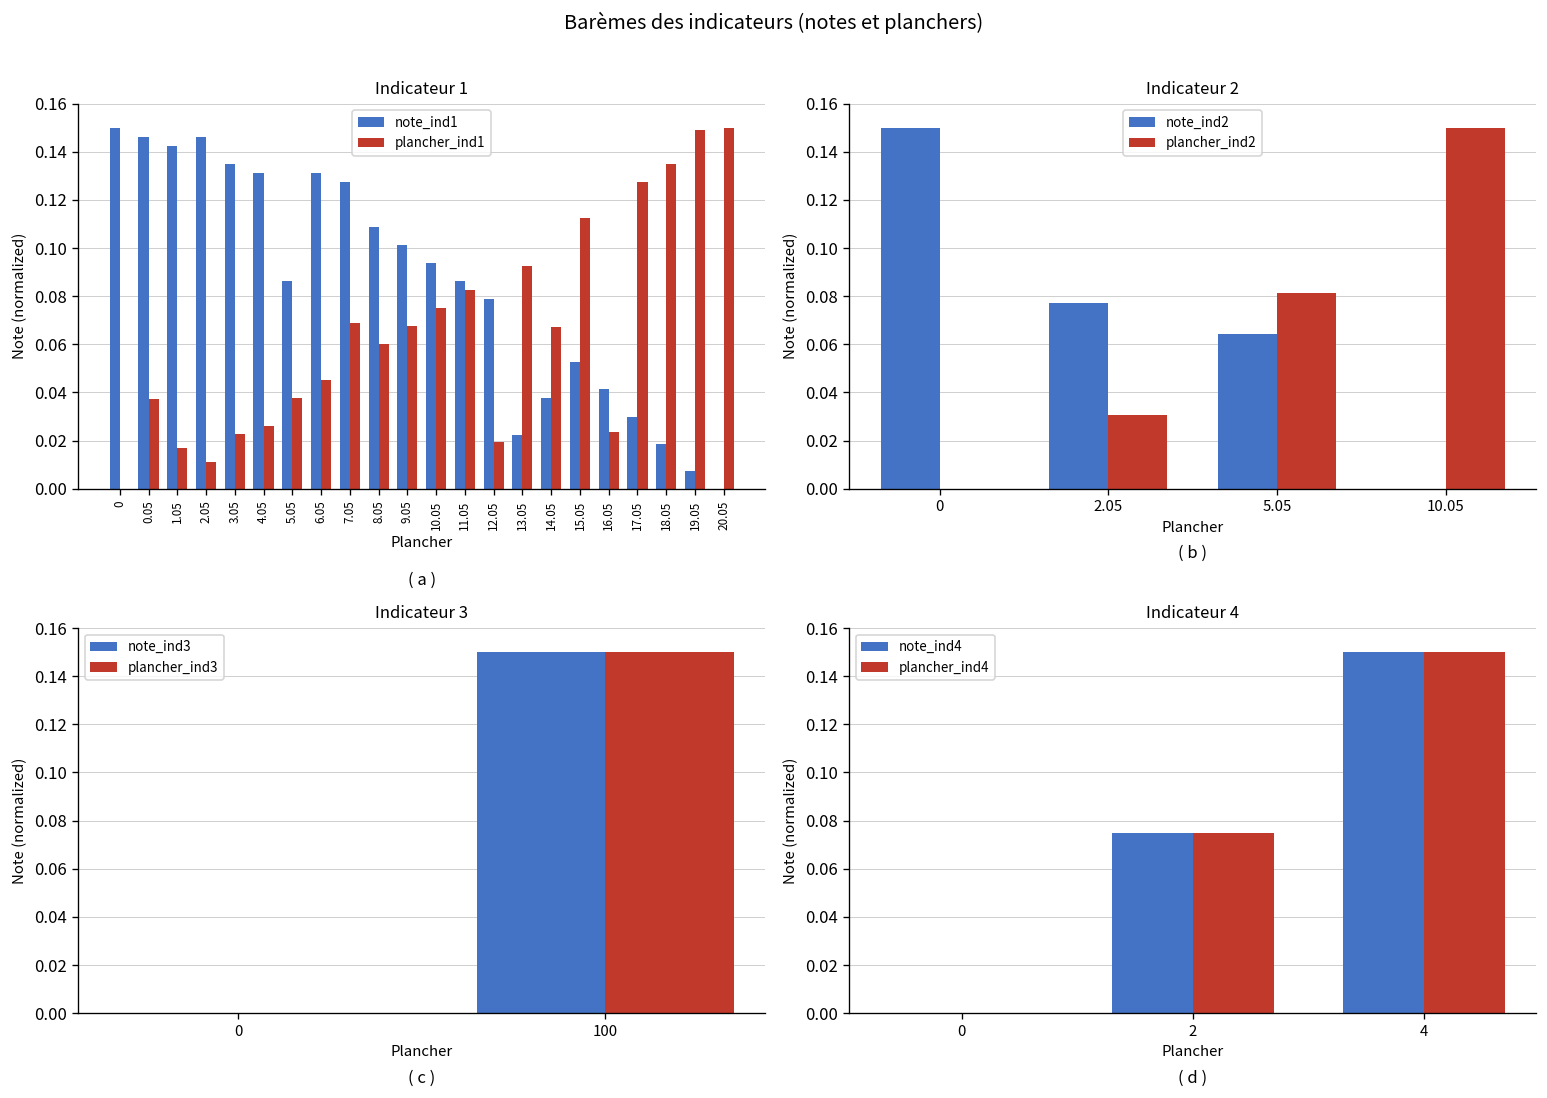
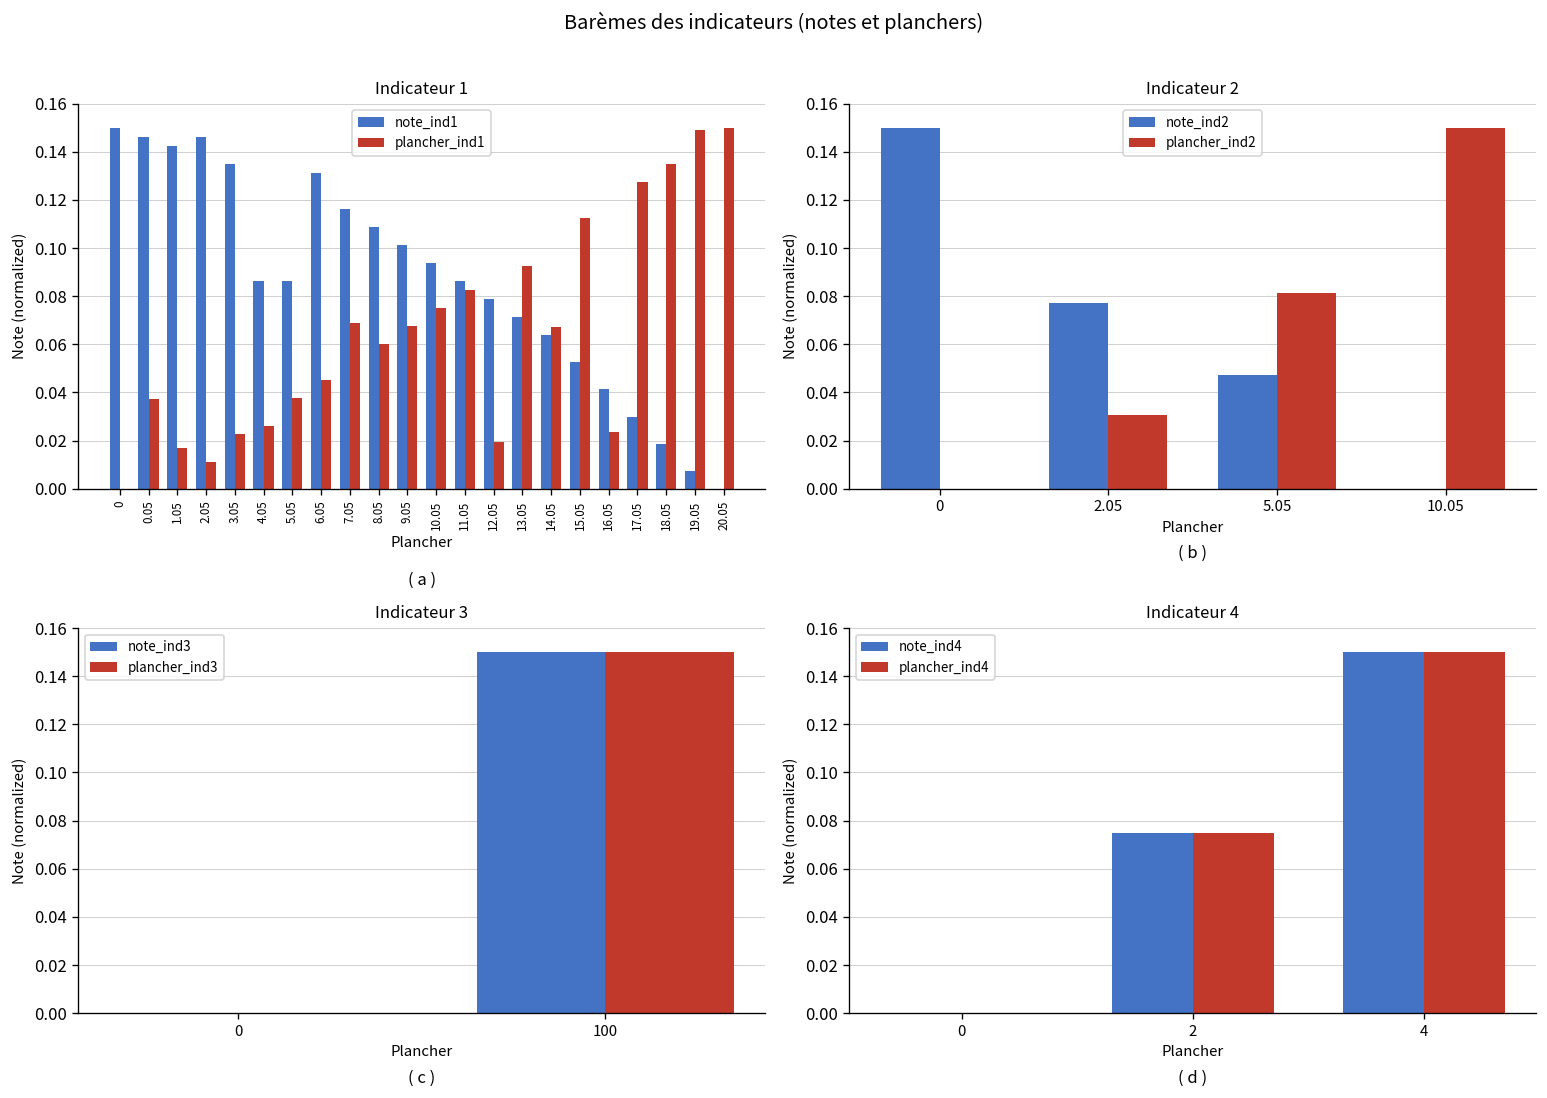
  {
    "Indicateur 1": {
      "note_ind1": {
        "0": 0.150,
        "0.05": 0.146,
        "1.05": 0.143,
        "2.05": 0.146,
        "3.05": 0.135,
-       "4.05": 0.131,
+       "4.05": 0.086,
        "5.05": 0.086,
        "6.05": 0.131,
-       "7.05": 0.128,
+       "7.05": 0.116,
        "8.05": 0.109,
        "9.05": 0.101,
        "10.05": 0.094,
        "11.05": 0.086,
        "12.05": 0.079,
-       "13.05": 0.023,
-       "14.05": 0.038,
+       "13.05": 0.071,
+       "14.05": 0.064,
        "15.05": 0.053,
        "16.05": 0.041,
        "17.05": 0.030,
        "18.05": 0.019,
        "19.05": 0.008,
        "20.05": 0.000
      },
      "plancher_ind1": {
        "0": 0.000,
        "0.05": 0.037,
        "1.05": 0.017,
        "2.05": 0.011,
        "3.05": 0.023,
        "4.05": 0.026,
        "5.05": 0.038,
        "6.05": 0.045,
        "7.05": 0.069,
        "8.05": 0.060,
        "9.05": 0.068,
        "10.05": 0.075,
        "11.05": 0.083,
        "12.05": 0.019,
        "13.05": 0.092,
        "14.05": 0.067,
        "15.05": 0.113,
        "16.05": 0.023,
        "17.05": 0.128,
        "18.05": 0.135,
        "19.05": 0.149,
        "20.05": 0.150
      }
    },
    "Indicateur 2": {
      "note_ind2": {
        "0": 0.150,
        "2.05": 0.077,
-       "5.05": 0.064,
+       "5.05": 0.047,
        "10.05": 0.000
      },
      "plancher_ind2": {
        "0": 0.000,
        "2.05": 0.031,
        "5.05": 0.081,
        "10.05": 0.150
      }
    },
    "Indicateur 3": {
      "note_ind3": {
        "0": 0.000,
        "100": 0.150
      },
      "plancher_ind3": {
        "0": 0.000,
        "100": 0.150
      }
    },
    "Indicateur 4": {
      "note_ind4": {
        "0": 0.000,
        "2": 0.075,
        "4": 0.150
      },
      "plancher_ind4": {
        "0": 0.000,
        "2": 0.075,
        "4": 0.150
      }
    }
  }
